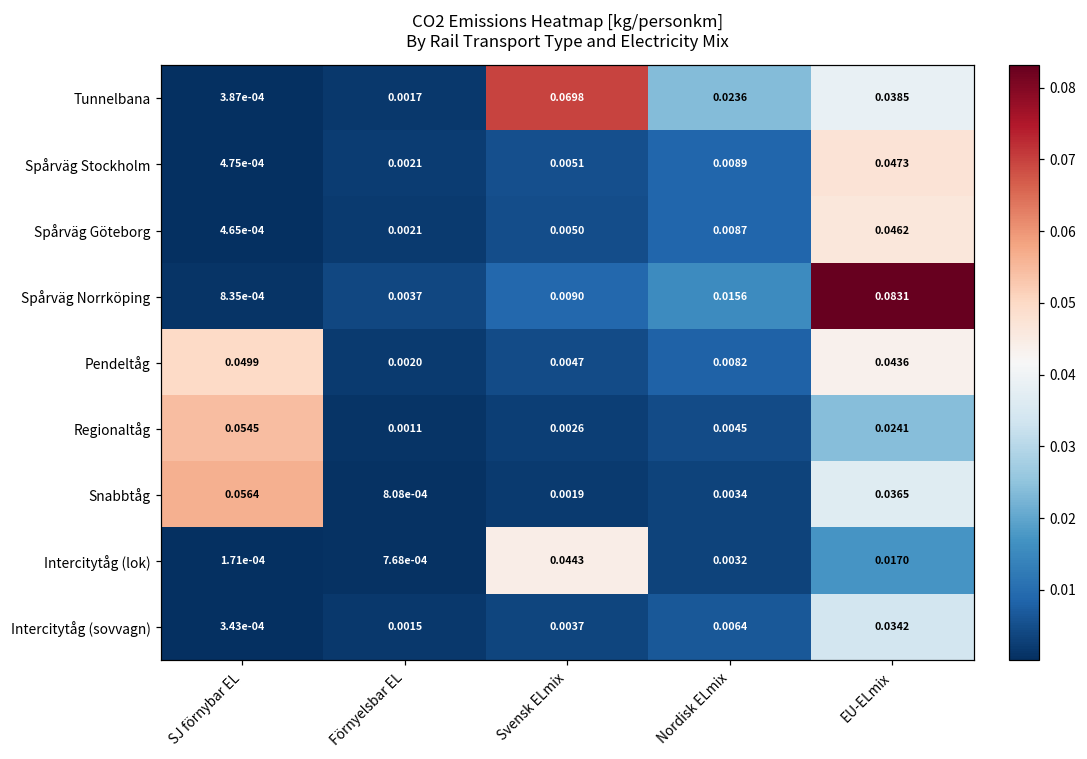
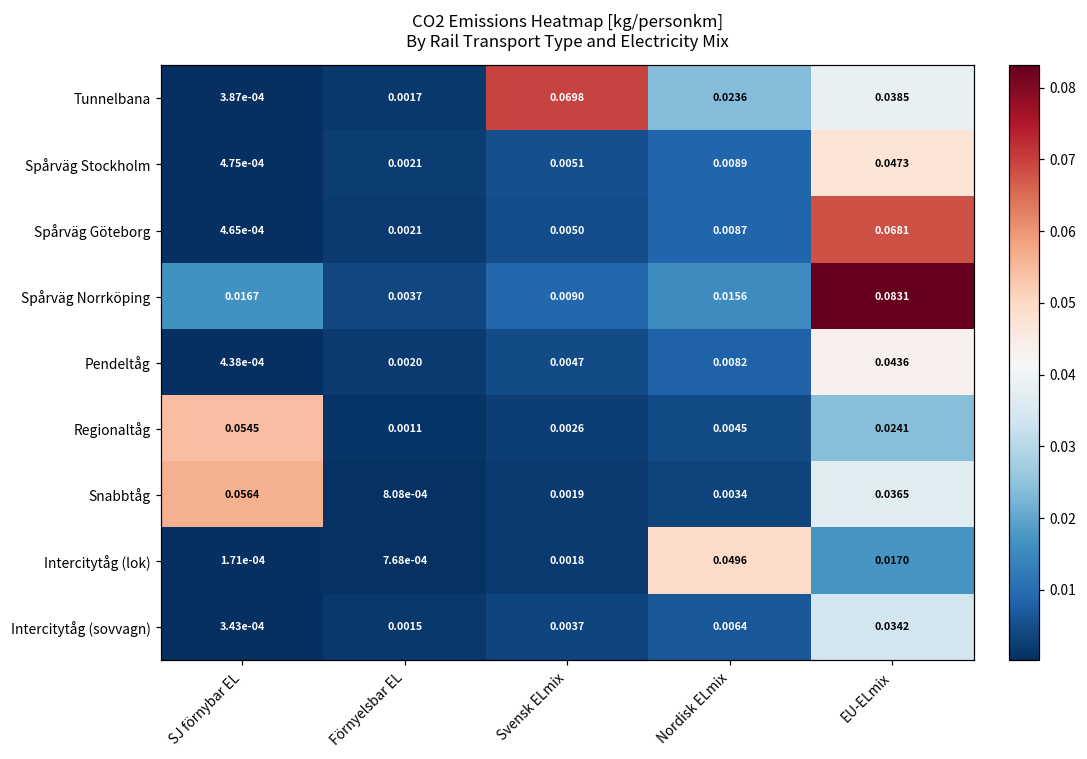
  {
    "Tunnelbana": {
      "SJ förnybar EL": "3.87e-04",
      "Förnyelsbar EL": "0.0017",
      "Svensk ELmix": "0.0698",
      "Nordisk ELmix": "0.0236",
      "EU-ELmix": "0.0385"
    },
    "Spårväg Stockholm": {
      "SJ förnybar EL": "4.75e-04",
      "Förnyelsbar EL": "0.0021",
      "Svensk ELmix": "0.0051",
      "Nordisk ELmix": "0.0089",
      "EU-ELmix": "0.0473"
    },
    "Spårväg Göteborg": {
      "SJ förnybar EL": "4.65e-04",
      "Förnyelsbar EL": "0.0021",
      "Svensk ELmix": "0.0050",
      "Nordisk ELmix": "0.0087",
-     "EU-ELmix": "0.0462"
+     "EU-ELmix": "0.0681"
    },
    "Spårväg Norrköping": {
-     "SJ förnybar EL": "8.35e-04",
+     "SJ förnybar EL": "0.0167",
      "Förnyelsbar EL": "0.0037",
      "Svensk ELmix": "0.0090",
      "Nordisk ELmix": "0.0156",
      "EU-ELmix": "0.0831"
    },
    "Pendeltåg": {
-     "SJ förnybar EL": "0.0499",
+     "SJ förnybar EL": "4.38e-04",
      "Förnyelsbar EL": "0.0020",
      "Svensk ELmix": "0.0047",
      "Nordisk ELmix": "0.0082",
      "EU-ELmix": "0.0436"
    },
    "Regionaltåg": {
      "SJ förnybar EL": "0.0545",
      "Förnyelsbar EL": "0.0011",
      "Svensk ELmix": "0.0026",
      "Nordisk ELmix": "0.0045",
      "EU-ELmix": "0.0241"
    },
    "Snabbtåg": {
      "SJ förnybar EL": "0.0564",
      "Förnyelsbar EL": "8.08e-04",
      "Svensk ELmix": "0.0019",
      "Nordisk ELmix": "0.0034",
      "EU-ELmix": "0.0365"
    },
    "Intercitytåg (lok)": {
      "SJ förnybar EL": "1.71e-04",
      "Förnyelsbar EL": "7.68e-04",
-     "Svensk ELmix": "0.0443",
-     "Nordisk ELmix": "0.0032",
+     "Svensk ELmix": "0.0018",
+     "Nordisk ELmix": "0.0496",
      "EU-ELmix": "0.0170"
    },
    "Intercitytåg (sovvagn)": {
      "SJ förnybar EL": "3.43e-04",
      "Förnyelsbar EL": "0.0015",
      "Svensk ELmix": "0.0037",
      "Nordisk ELmix": "0.0064",
      "EU-ELmix": "0.0342"
    }
  }
